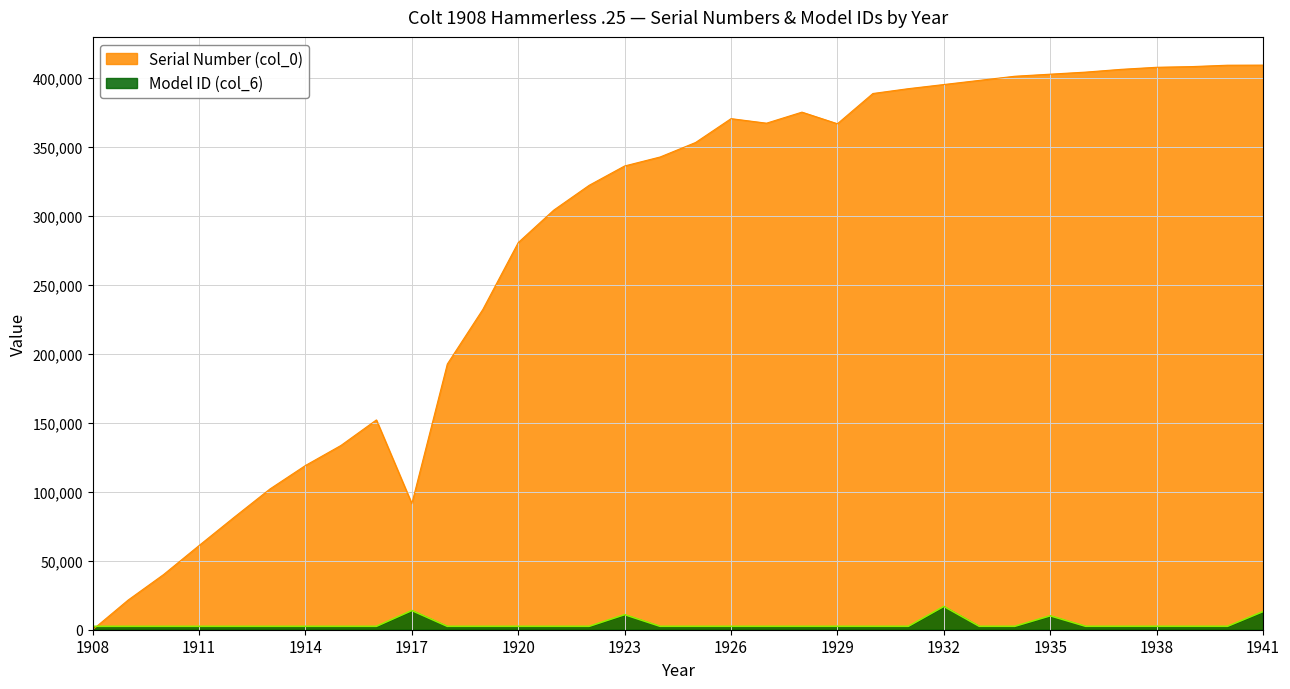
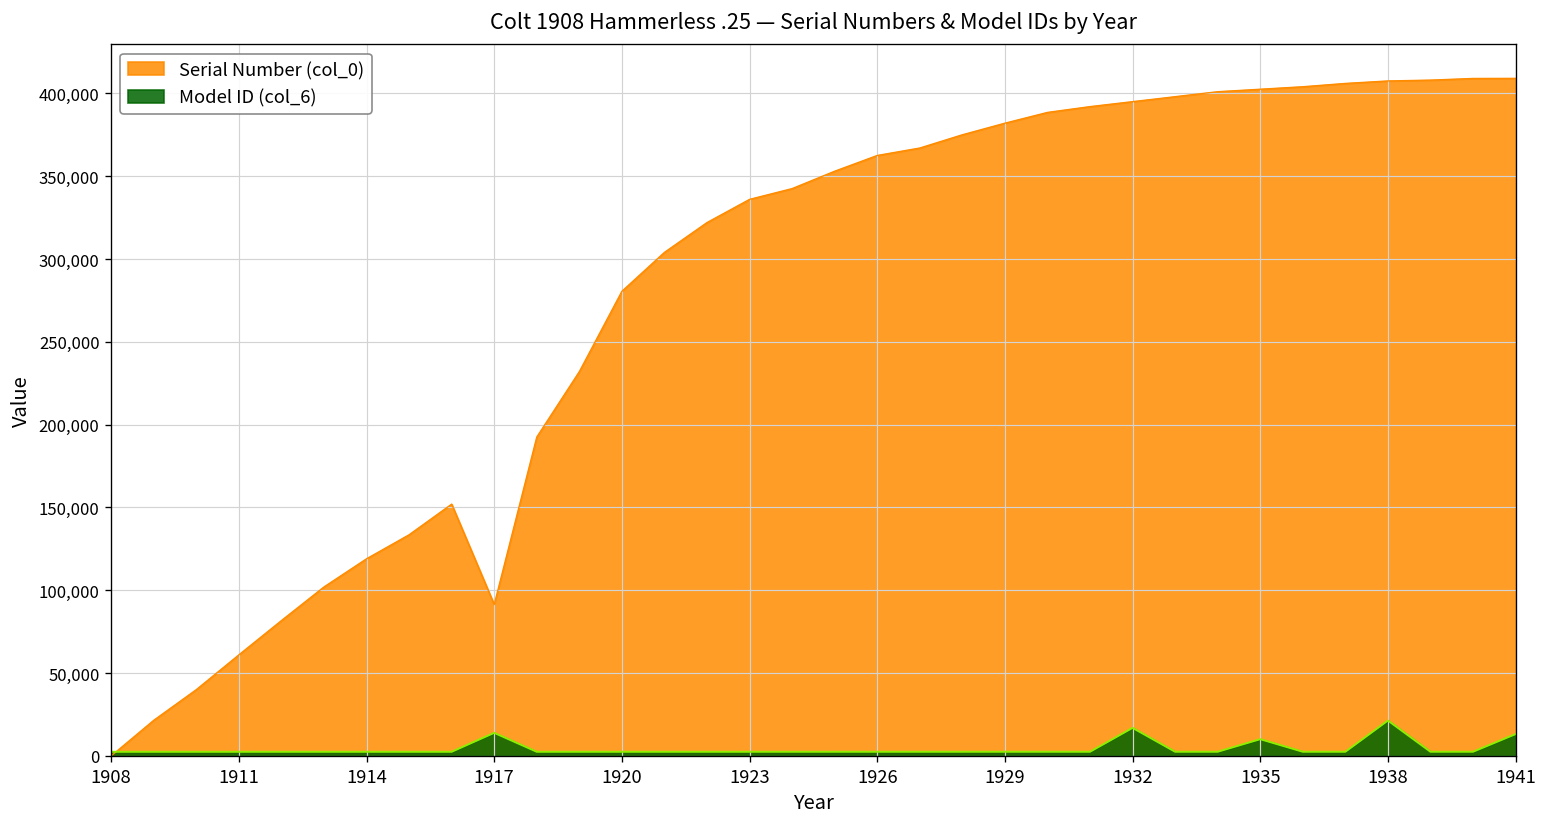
  {
    "Serial Number (col_0)": {
      "1908": "0",
      "1911": "61,000",
      "1914": "119,000",
      "1917": "91,000",
      "1920": "280,000",
      "1923": "336,000",
-     "1926": "370,000",
-     "1929": "367,000",
+     "1926": "362,000",
+     "1929": "382,000",
      "1932": "395,000",
      "1935": "402,000",
      "1938": "407,000",
      "1941": "409,000"
    },
    "Model ID (col_6)": {
      "1908": "2,000",
      "1911": "2,000",
      "1914": "2,000",
      "1917": "14,000",
      "1920": "2,000",
-     "1923": "11,000",
+     "1923": "2,000",
      "1926": "2,000",
      "1929": "2,000",
      "1932": "17,000",
      "1935": "10,000",
-     "1938": "2,000",
+     "1938": "21,000",
      "1941": "13,000"
    }
  }
